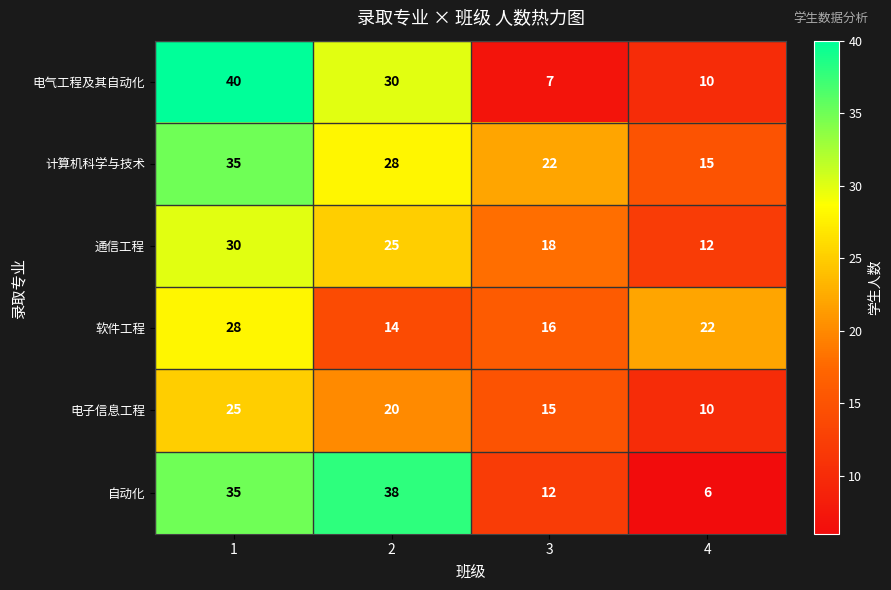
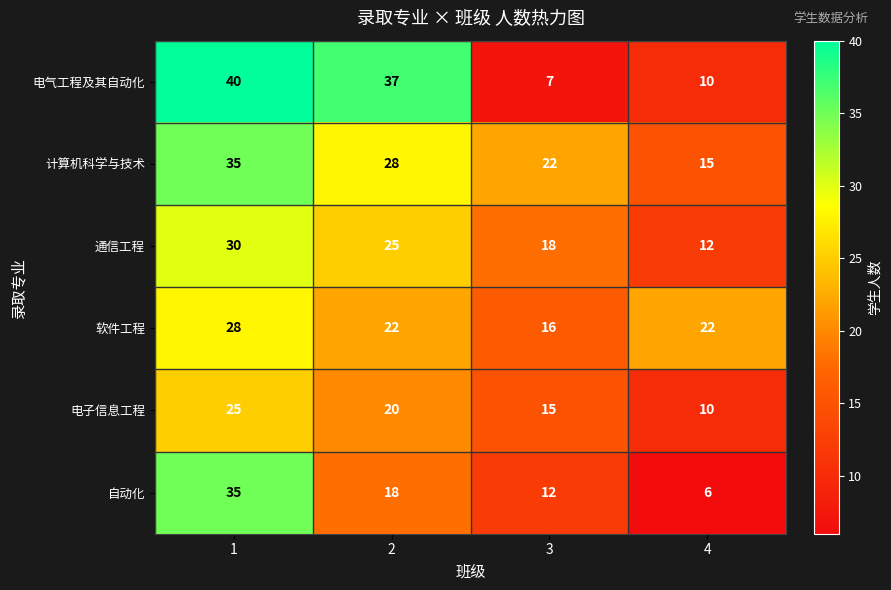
  {
    "电气工程及其自动化": {
      "1": 40,
-     "2": 30,
+     "2": 37,
      "3": 7,
      "4": 10
    },
    "计算机科学与技术": {
      "1": 35,
      "2": 28,
      "3": 22,
      "4": 15
    },
    "通信工程": {
      "1": 30,
      "2": 25,
      "3": 18,
      "4": 12
    },
    "软件工程": {
      "1": 28,
-     "2": 14,
+     "2": 22,
      "3": 16,
      "4": 22
    },
    "电子信息工程": {
      "1": 25,
      "2": 20,
      "3": 15,
      "4": 10
    },
    "自动化": {
      "1": 35,
-     "2": 38,
+     "2": 18,
      "3": 12,
      "4": 6
    }
  }
